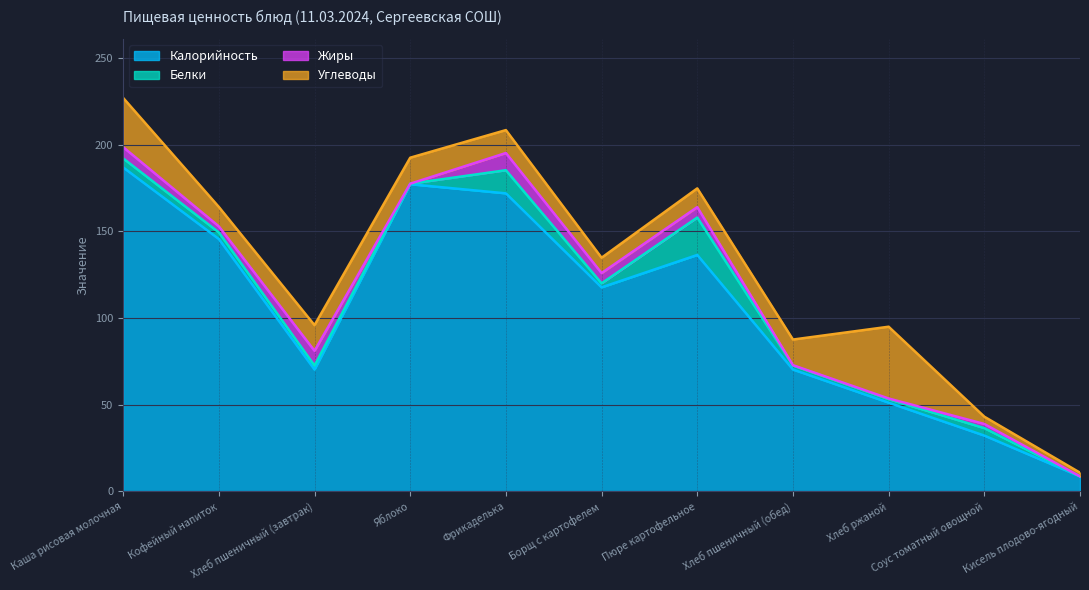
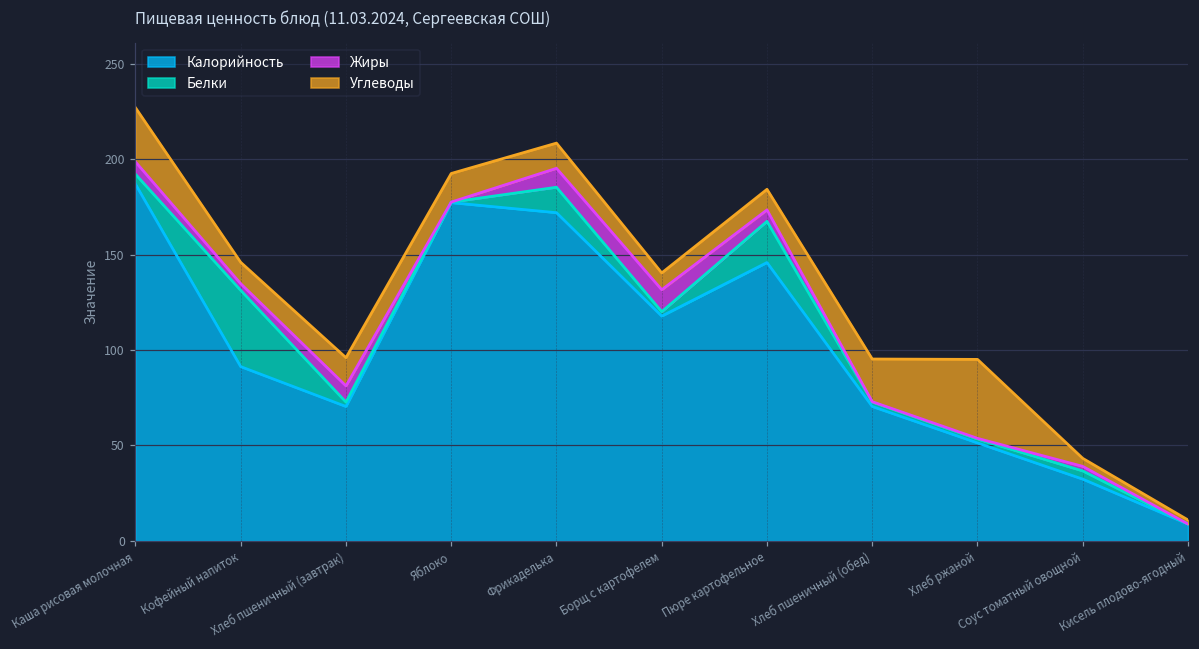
  {
    "Калорийность": {
      "Каша рисовая молочная": 187,
-     "Кофейный напиток": 146,
+     "Кофейный напиток": 91,
      "Хлеб пшеничный (завтрак)": 70,
      "Фрикаделька": 172,
      "Борщ с картофелем": 118,
-     "Пюре картофельное": 136,
+     "Пюре картофельное": 146,
      "Хлеб пшеничный (обед)": 70,
      "Хлеб ржаной": 51,
      "Соус томатный овощной": 32
    },
    "Белки": {
      "Каша рисовая молочная": 5,
-     "Кофейный напиток": 4,
+     "Кофейный напиток": 40,
      "Хлеб пшеничный (завтрак)": 2,
      "Фрикаделька": 13,
      "Борщ с картофелем": 2,
      "Пюре картофельное": 22,
      "Соус томатный овощной": 4
    },
    "Жиры": {
      "Каша рисовая молочная": 7,
      "Кофейный напиток": 4,
      "Хлеб пшеничный (завтрак)": 9,
      "Фрикаделька": 10,
-     "Борщ с картофелем": 6,
+     "Борщ с картофелем": 11,
      "Пюре картофельное": 6,
      "Соус томатный овощной": 2
    },
    "Углеводы": {
      "Каша рисовая молочная": 28,
      "Кофейный напиток": 11,
      "Хлеб пшеничный (завтрак)": 15,
      "Яблоко": 15,
      "Фрикаделька": 13,
      "Борщ с картофелем": 9,
      "Пюре картофельное": 11,
-     "Хлеб пшеничный (обед)": 15,
+     "Хлеб пшеничный (обед)": 22,
      "Хлеб ржаной": 41,
      "Соус томатный овощной": 4,
      "Кисель плодово-ягодный": 2
    }
  }
